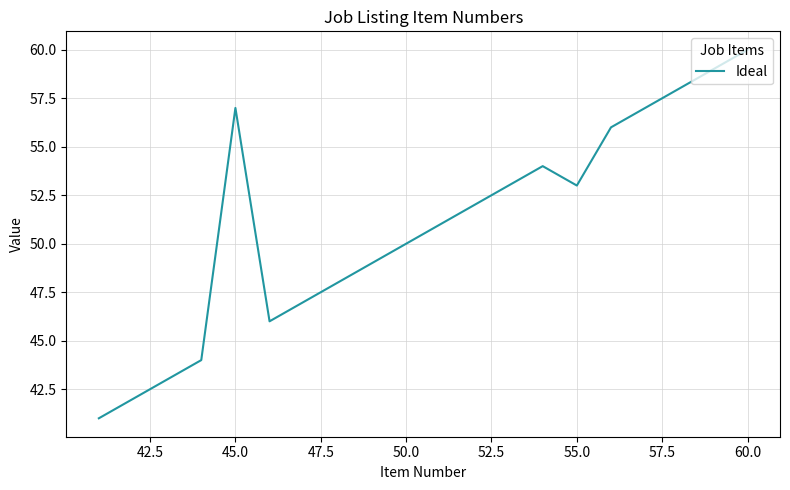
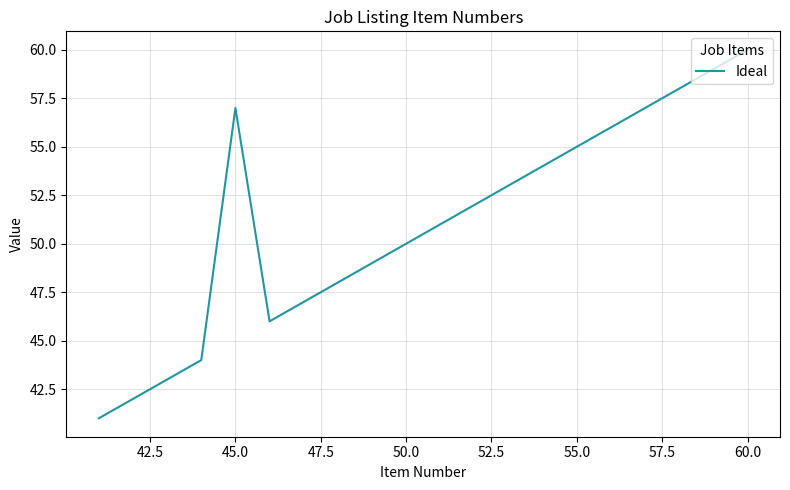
  {
    "45.0": 57,
    "50.0": 50,
-   "55.0": 53
+   "55.0": 55
  }
